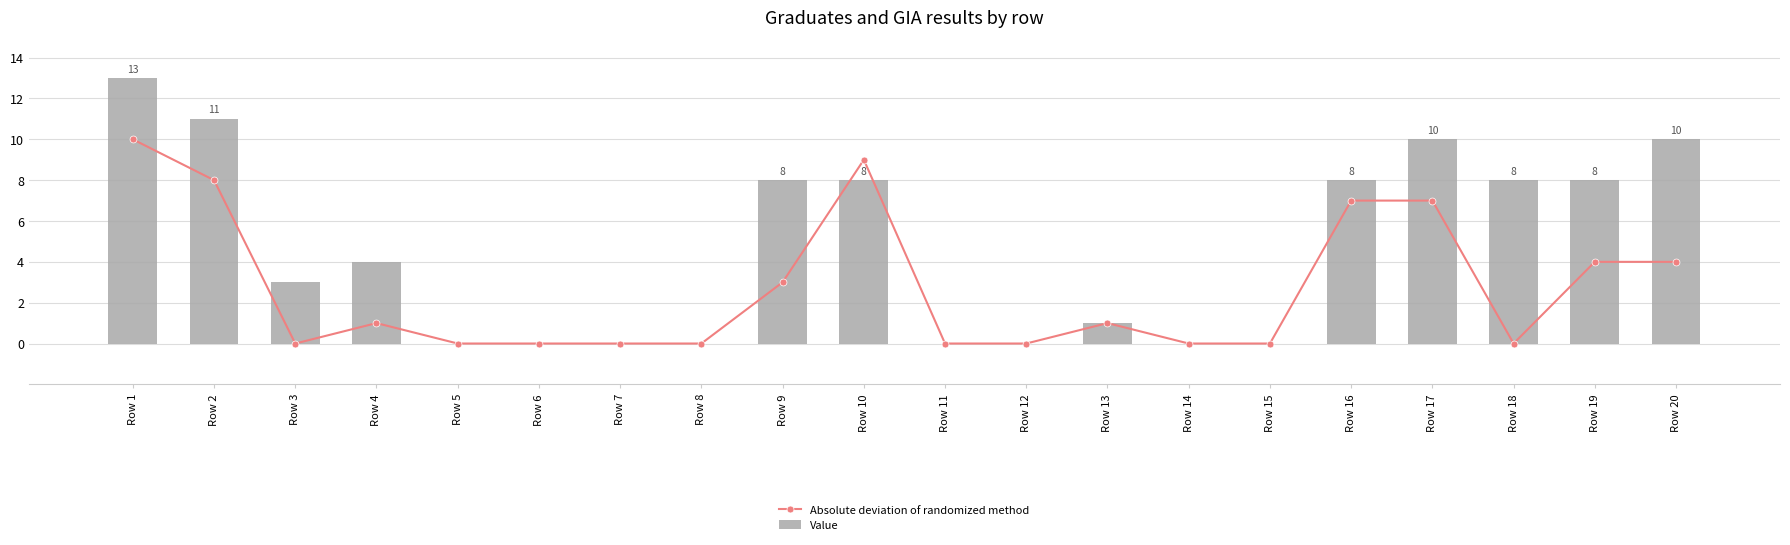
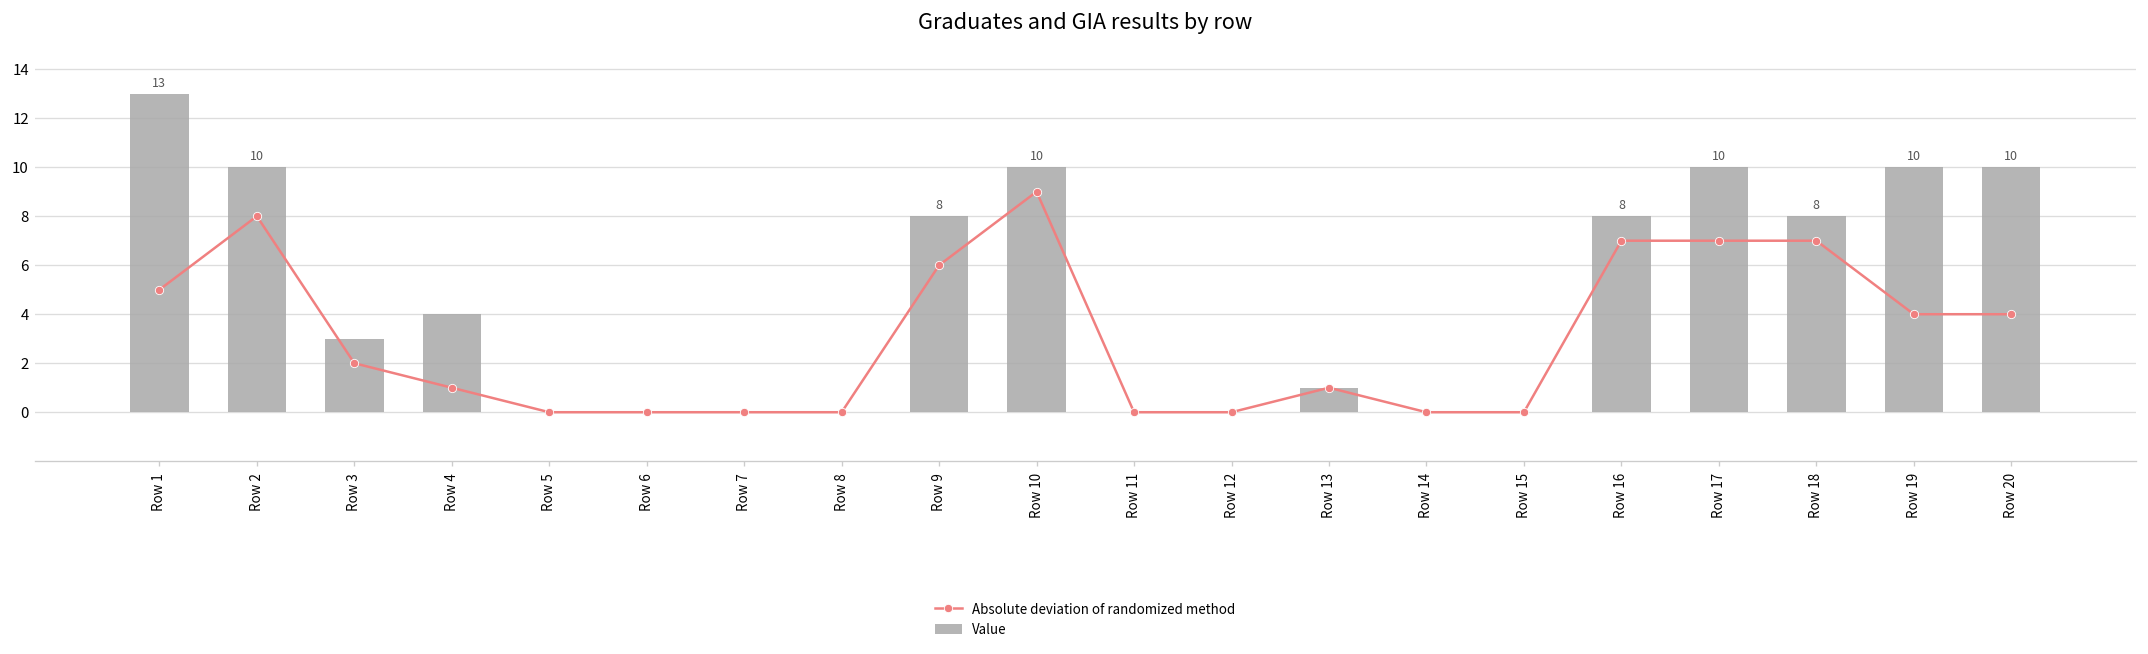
  {
    "Absolute deviation of randomized method": {
-     "Row 1": 10,
+     "Row 1": 5,
      "Row 2": 8,
-     "Row 3": 0,
+     "Row 3": 2,
      "Row 4": 1,
      "Row 5": 0,
      "Row 6": 0,
      "Row 7": 0,
      "Row 8": 0,
-     "Row 9": 3,
+     "Row 9": 6,
      "Row 10": 9,
      "Row 11": 0,
      "Row 12": 0,
      "Row 13": 1,
      "Row 14": 0,
      "Row 15": 0,
      "Row 16": 7,
      "Row 17": 7,
-     "Row 18": 0,
+     "Row 18": 7,
      "Row 19": 4,
      "Row 20": 4
    },
    "Value": {
      "Row 1": 13,
-     "Row 2": 11,
+     "Row 2": 10,
      "Row 9": 8,
-     "Row 10": 8,
+     "Row 10": 10,
      "Row 16": 8,
      "Row 17": 10,
      "Row 18": 8,
-     "Row 19": 8,
+     "Row 19": 10,
      "Row 20": 10
    }
  }
